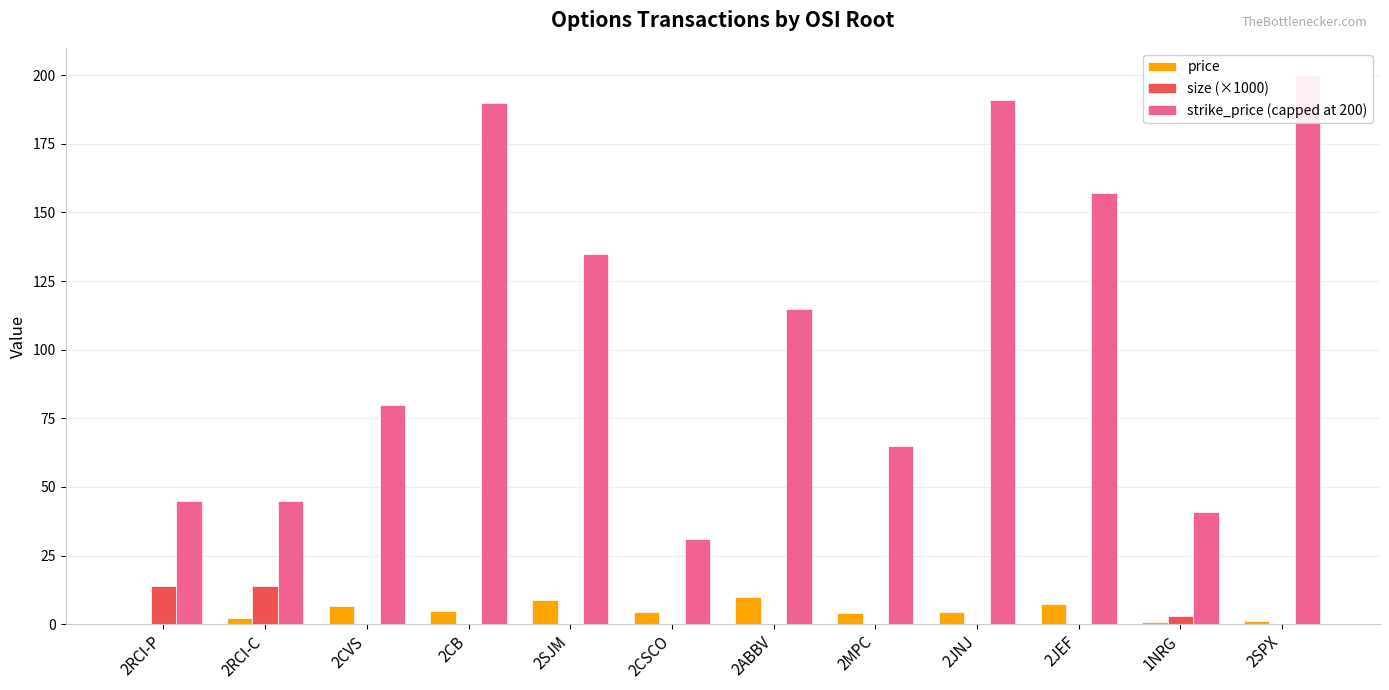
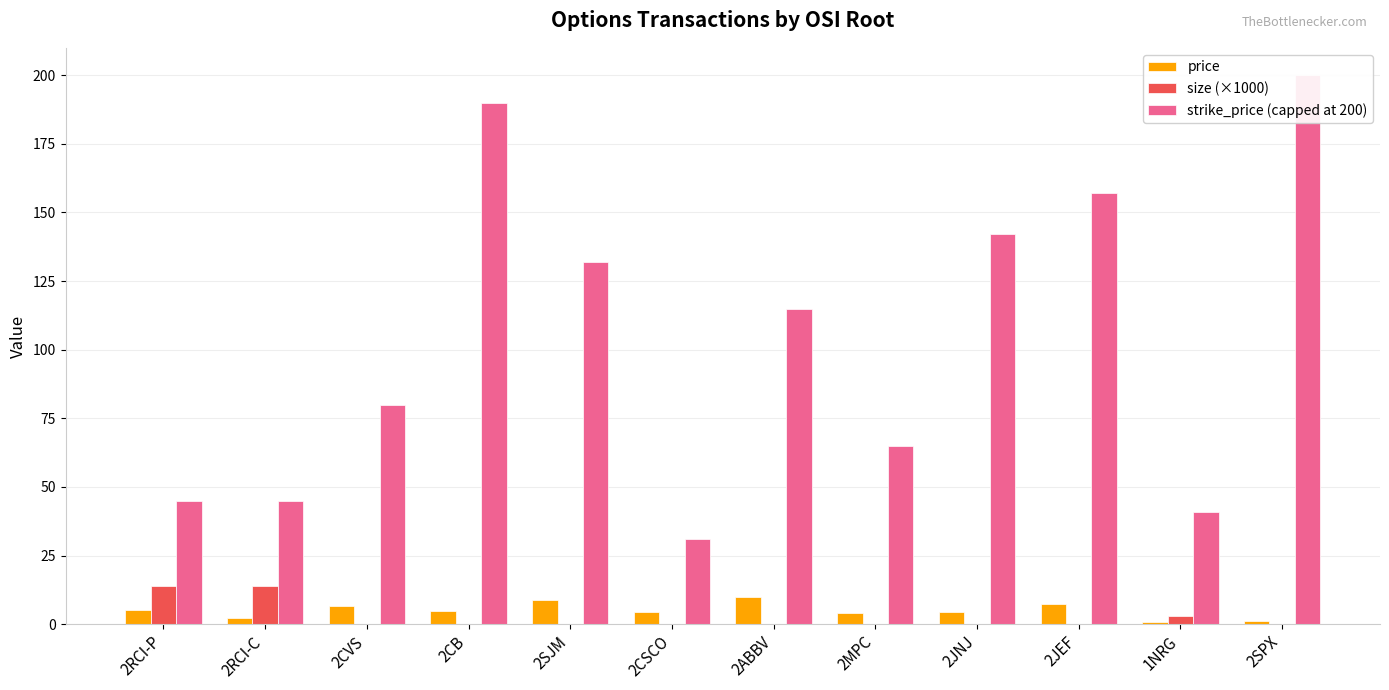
  {
    "price": {
-     "2RCI-P": 0,
+     "2RCI-P": 5,
      "2RCI-C": 2,
      "2CVS": 6,
      "2CB": 5,
      "2SJM": 9,
      "2CSCO": 4,
      "2ABBV": 10,
      "2MPC": 4,
      "2JNJ": 4,
      "2JEF": 7,
      "2SPX": 1
    },
    "size (×1000)": {
      "2RCI-P": 14,
      "2RCI-C": 14,
      "1NRG": 3
    },
    "strike_price (capped at 200)": {
      "2RCI-P": 45,
      "2RCI-C": 45,
      "2CVS": 80,
      "2CB": 190,
-     "2SJM": 135,
+     "2SJM": 132,
      "2CSCO": 31,
      "2ABBV": 115,
      "2MPC": 65,
-     "2JNJ": 191,
+     "2JNJ": 142,
      "2JEF": 157,
      "1NRG": 41
    }
  }
